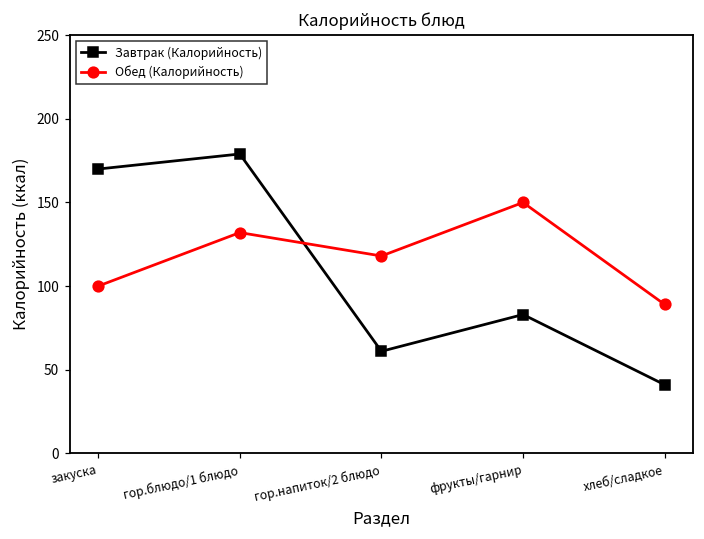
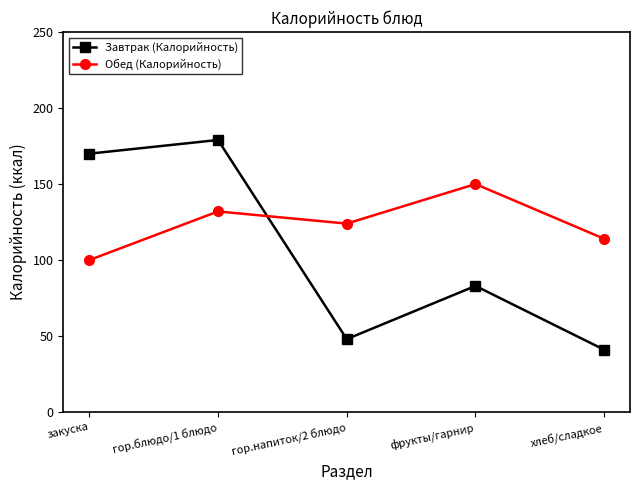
  {
    "Завтрак (Калорийность)": {
      "закуска": 170,
      "гор.блюдо/1 блюдо": 179,
-     "гор.напиток/2 блюдо": 61,
+     "гор.напиток/2 блюдо": 48,
      "фрукты/гарнир": 83,
      "хлеб/сладкое": 41
    },
    "Обед (Калорийность)": {
      "закуска": 100,
      "гор.блюдо/1 блюдо": 132,
-     "гор.напиток/2 блюдо": 118,
+     "гор.напиток/2 блюдо": 124,
      "фрукты/гарнир": 150,
-     "хлеб/сладкое": 89
+     "хлеб/сладкое": 114
    }
  }
